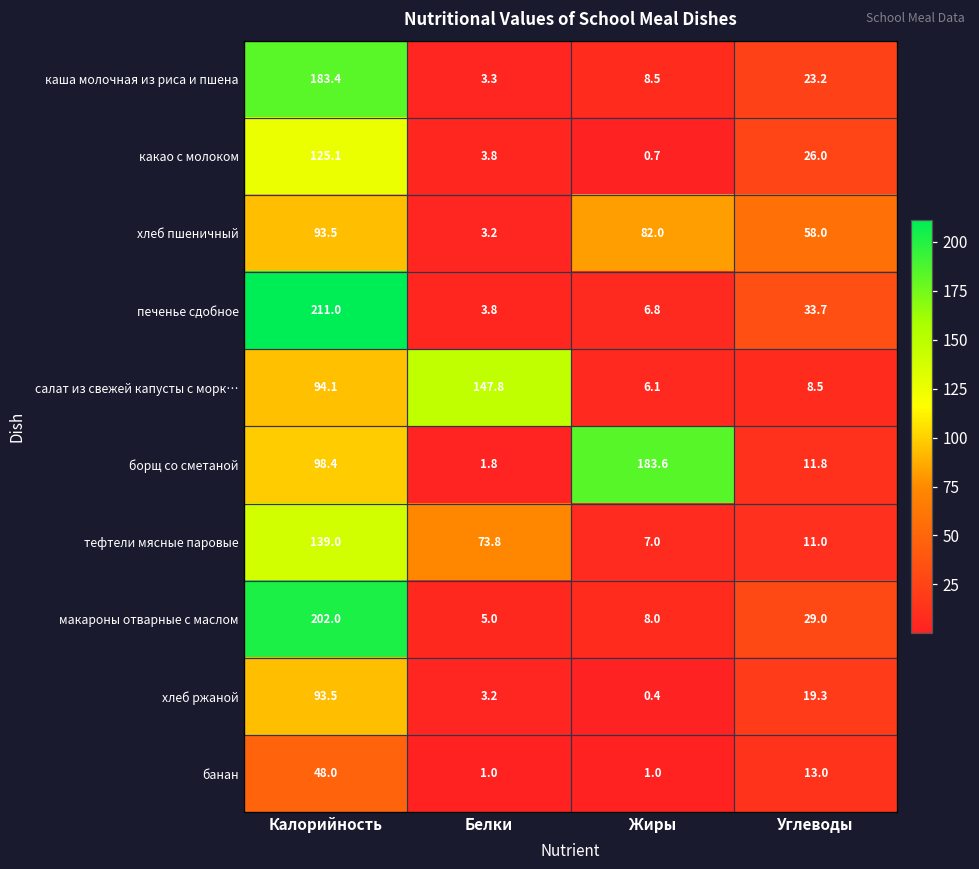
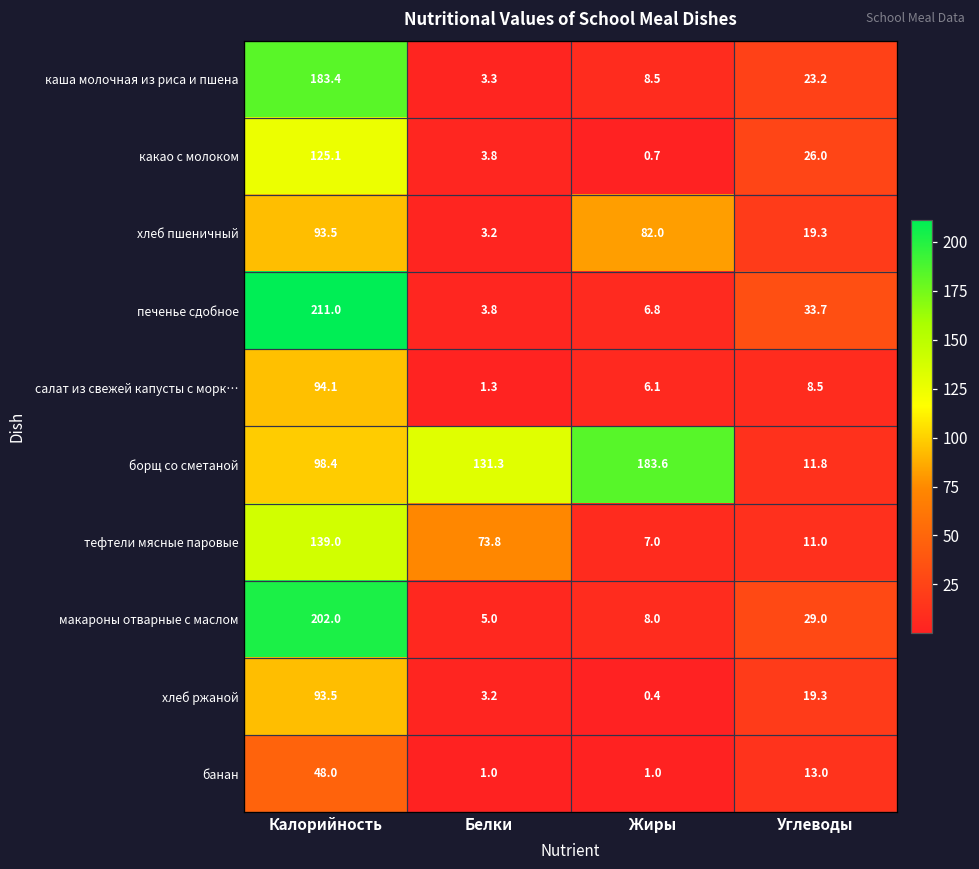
  {
    "каша молочная из риса и пшена": {
      "Калорийность": 183.4,
      "Белки": 3.3,
      "Жиры": 8.5,
      "Углеводы": 23.2
    },
    "какао с молоком": {
      "Калорийность": 125.1,
      "Белки": 3.8,
      "Жиры": 0.7,
      "Углеводы": 26.0
    },
    "хлеб пшеничный": {
      "Калорийность": 93.5,
      "Белки": 3.2,
      "Жиры": 82.0,
-     "Углеводы": 58.0
+     "Углеводы": 19.3
    },
    "печенье сдобное": {
      "Калорийность": 211.0,
      "Белки": 3.8,
      "Жиры": 6.8,
      "Углеводы": 33.7
    },
    "салат из свежей капусты с морк…": {
      "Калорийность": 94.1,
-     "Белки": 147.8,
+     "Белки": 1.3,
      "Жиры": 6.1,
      "Углеводы": 8.5
    },
    "борщ со сметаной": {
      "Калорийность": 98.4,
-     "Белки": 1.8,
+     "Белки": 131.3,
      "Жиры": 183.6,
      "Углеводы": 11.8
    },
    "тефтели мясные паровые": {
      "Калорийность": 139.0,
      "Белки": 73.8,
      "Жиры": 7.0,
      "Углеводы": 11.0
    },
    "макароны отварные с маслом": {
      "Калорийность": 202.0,
      "Белки": 5.0,
      "Жиры": 8.0,
      "Углеводы": 29.0
    },
    "хлеб ржаной": {
      "Калорийность": 93.5,
      "Белки": 3.2,
      "Жиры": 0.4,
      "Углеводы": 19.3
    },
    "банан": {
      "Калорийность": 48.0,
      "Белки": 1.0,
      "Жиры": 1.0,
      "Углеводы": 13.0
    }
  }
